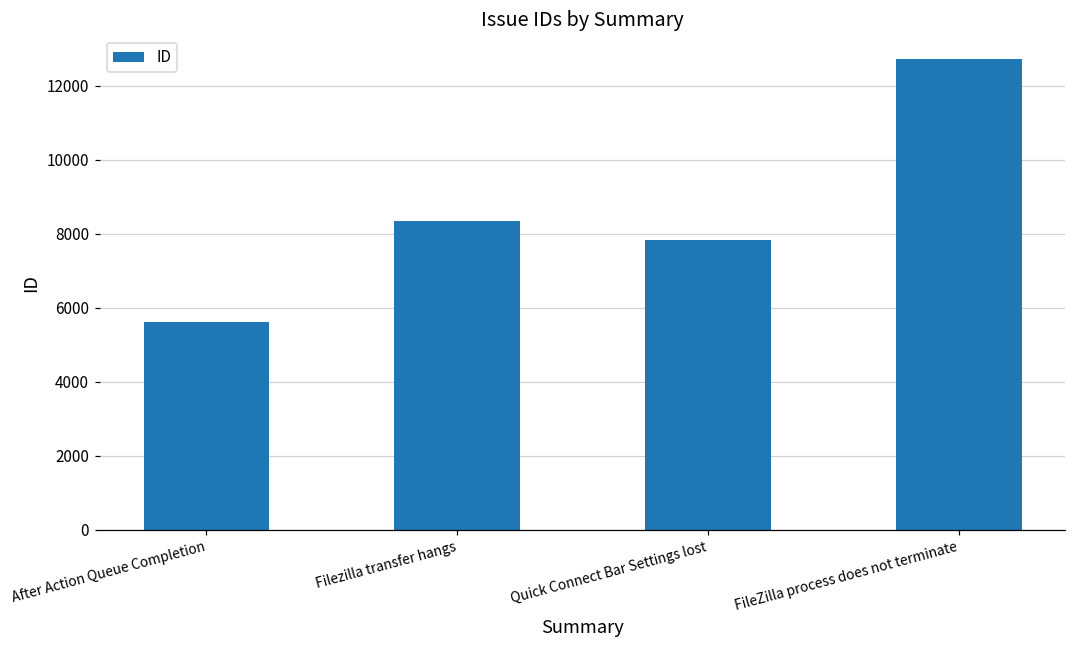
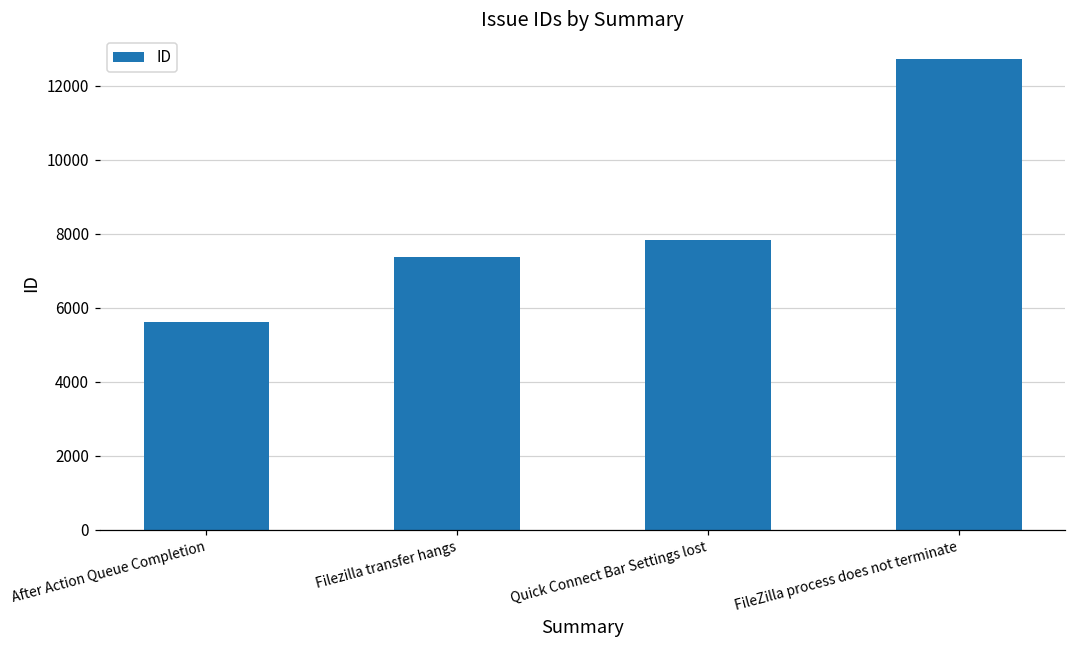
  {
    "After Action Queue Completion": 5600,
-   "Filezilla transfer hangs": 8300,
+   "Filezilla transfer hangs": 7400,
    "Quick Connect Bar Settings lost": 7800,
    "FileZilla process does not terminate": 12700
  }
